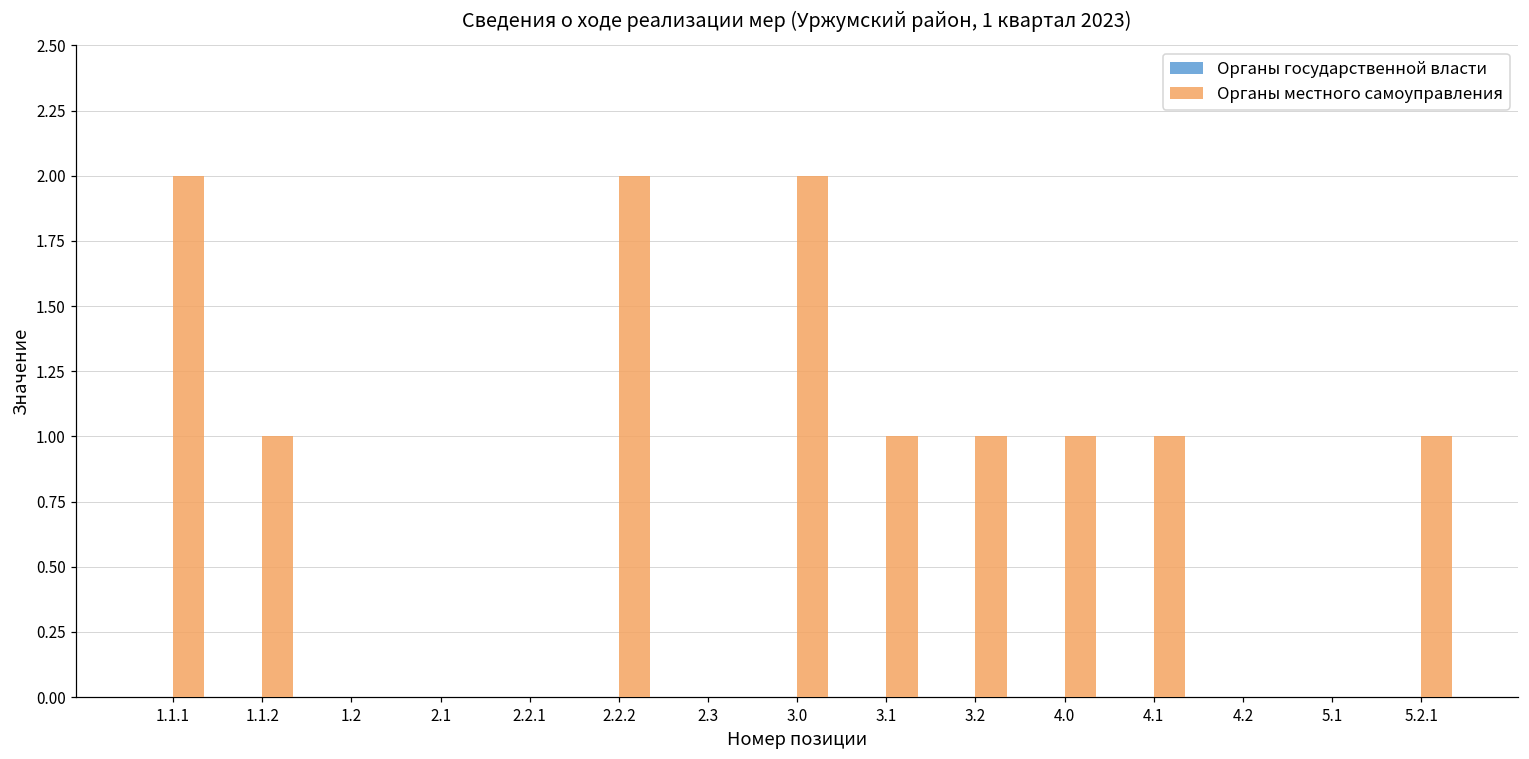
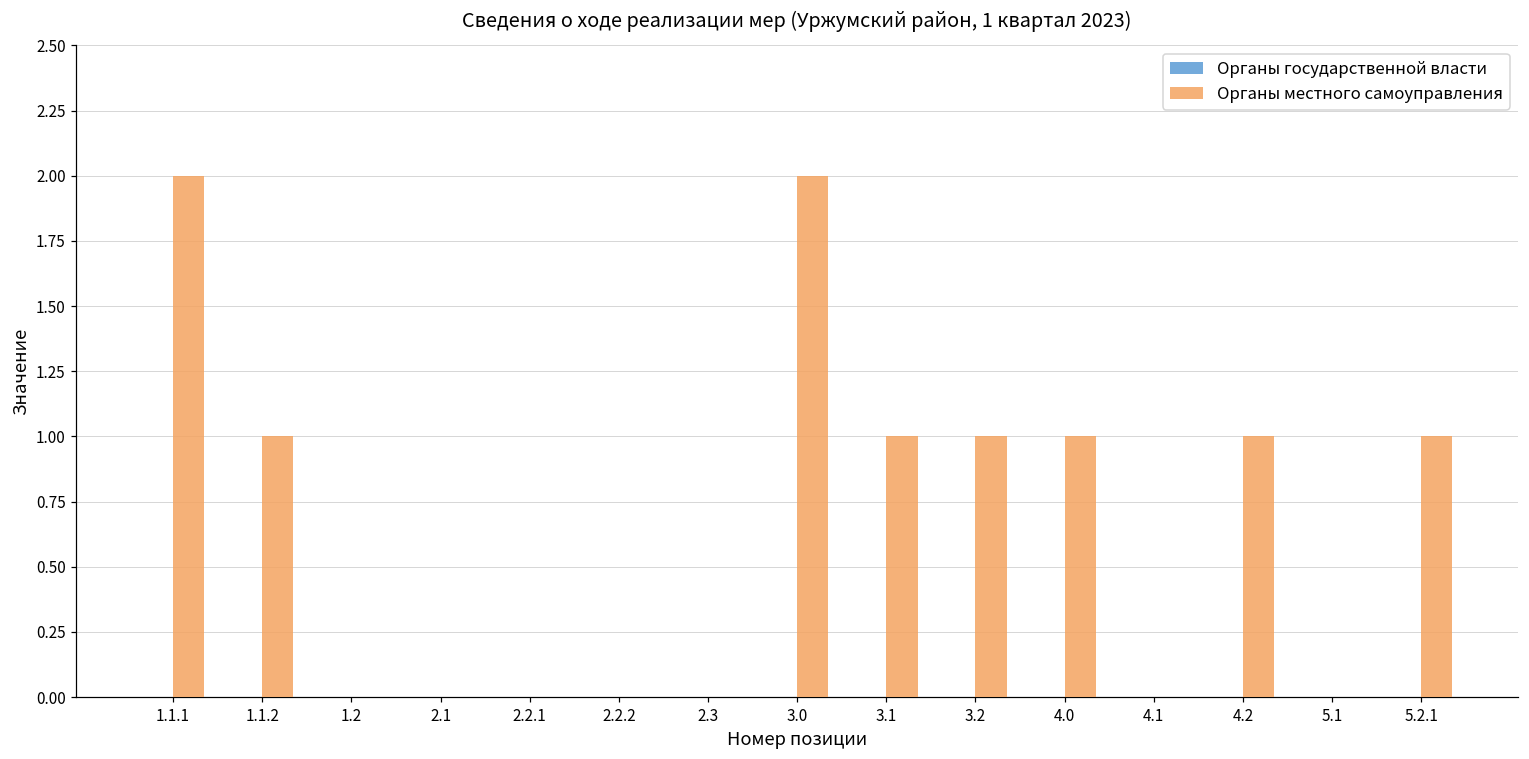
  {
    "Органы государственной власти": {
      "1.1.1": 0,
      "1.1.2": 0,
      "1.2": 0,
      "2.1": 0,
      "2.2.1": 0,
      "2.2.2": 0,
      "2.3": 0,
      "3.0": 0,
      "3.1": 0,
      "3.2": 0,
      "4.0": 0,
      "4.1": 0,
      "4.2": 0,
      "5.1": 0,
      "5.2.1": 0
    },
    "Органы местного самоуправления": {
      "1.1.1": 2,
      "1.1.2": 1,
      "1.2": 0,
      "2.1": 0,
      "2.2.1": 0,
-     "2.2.2": 2,
+     "2.2.2": 0,
      "2.3": 0,
      "3.0": 2,
      "3.1": 1,
      "3.2": 1,
      "4.0": 1,
-     "4.1": 1,
-     "4.2": 0,
+     "4.1": 0,
+     "4.2": 1,
      "5.1": 0,
      "5.2.1": 1
    }
  }
